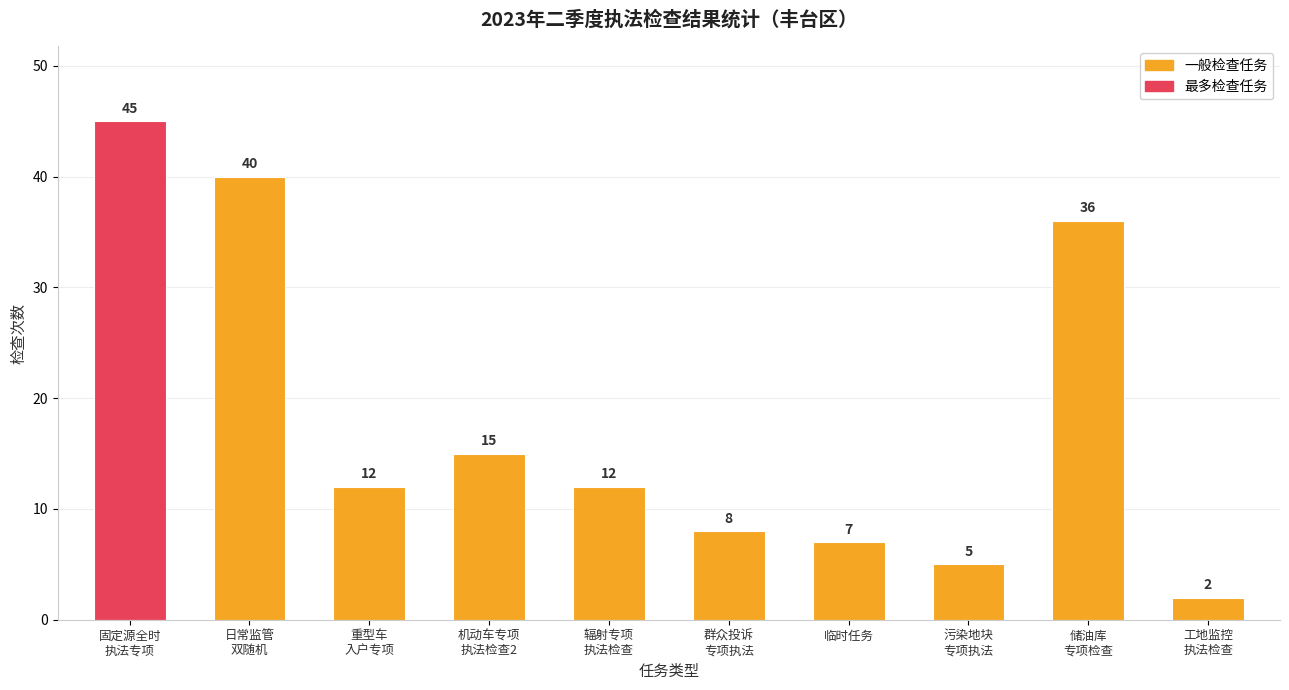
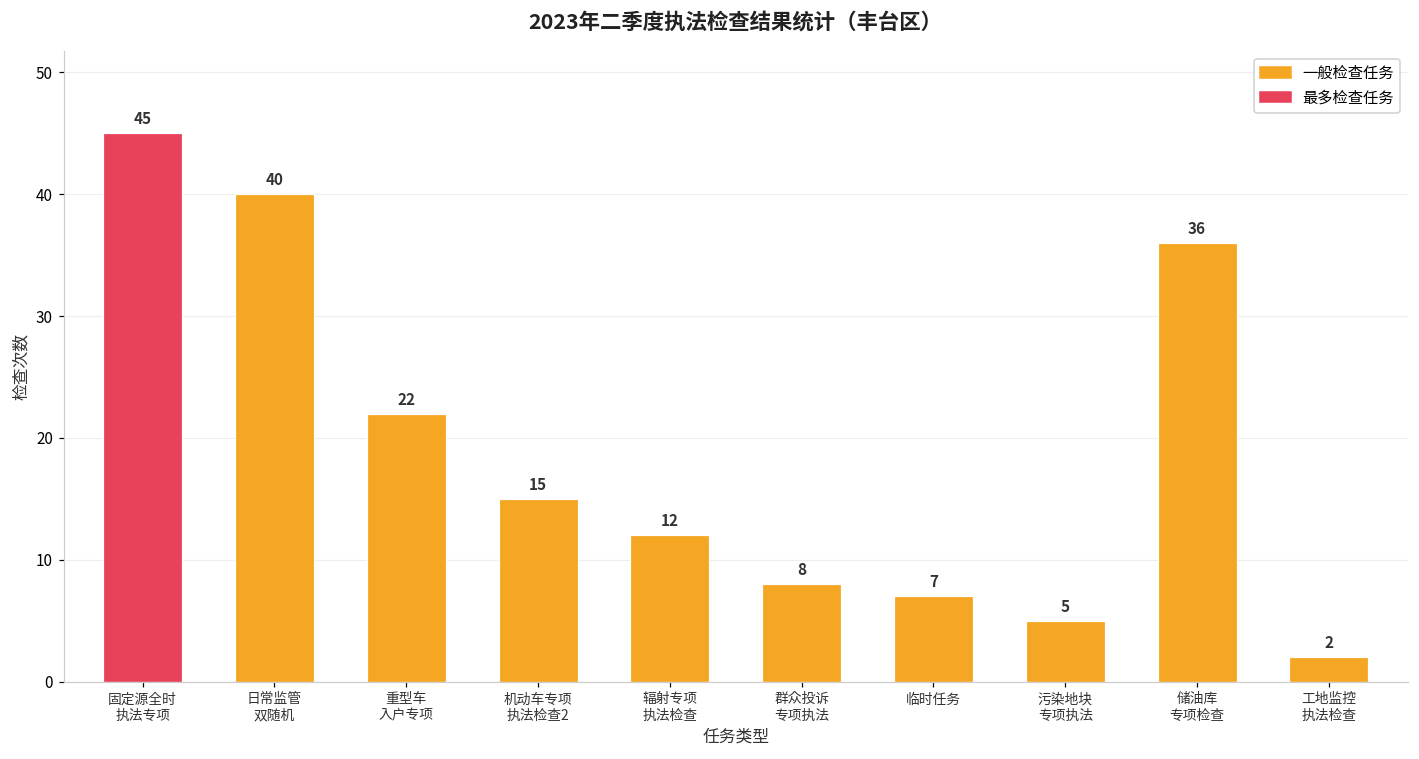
  {
    "固定源全时 执法专项": 45,
    "日常监管 双随机": 40,
-   "重型车 入户专项": 12,
+   "重型车 入户专项": 22,
    "机动车专项 执法检查2": 15,
    "辐射专项 执法检查": 12,
    "群众投诉 专项执法": 8,
    "临时任务": 7,
    "污染地块 专项执法": 5,
    "储油库 专项检查": 36,
    "工地监控 执法检查": 2
  }
